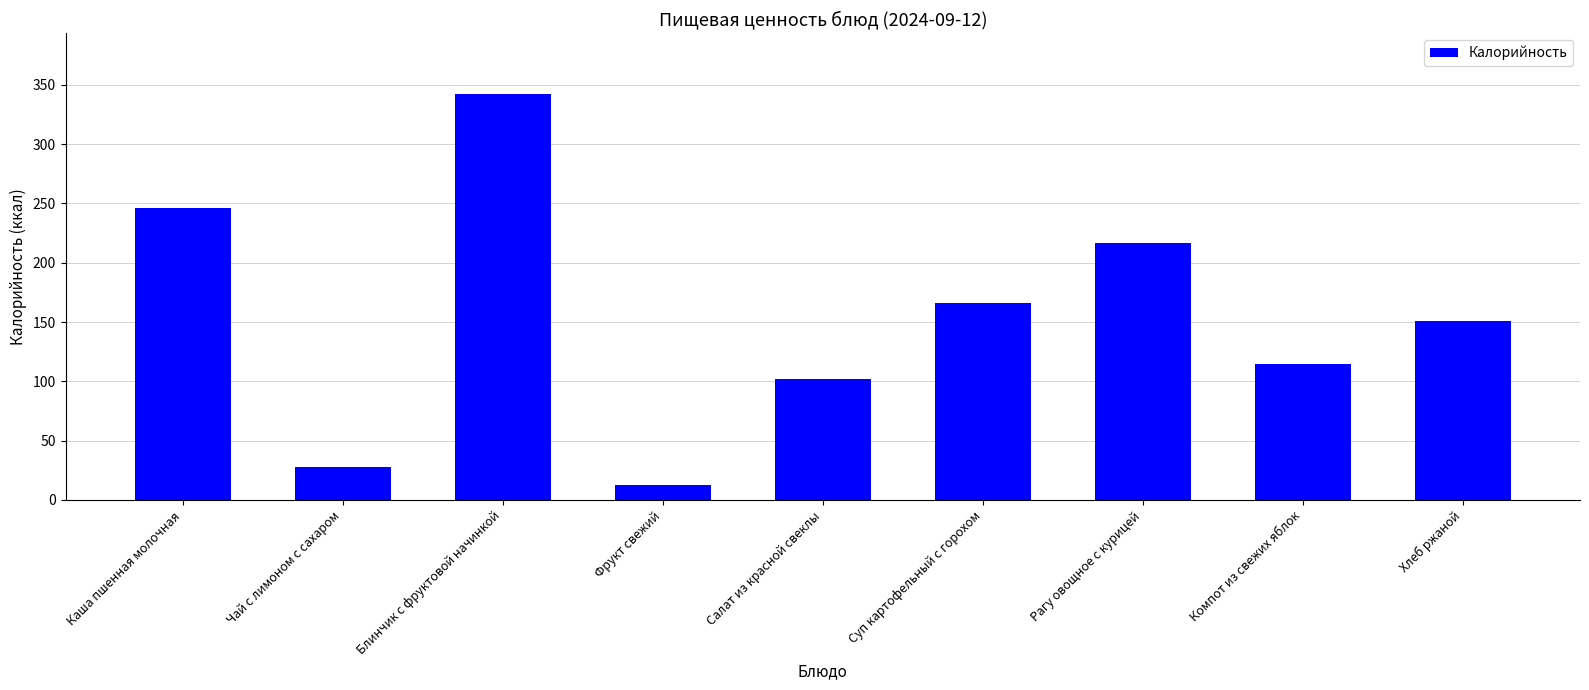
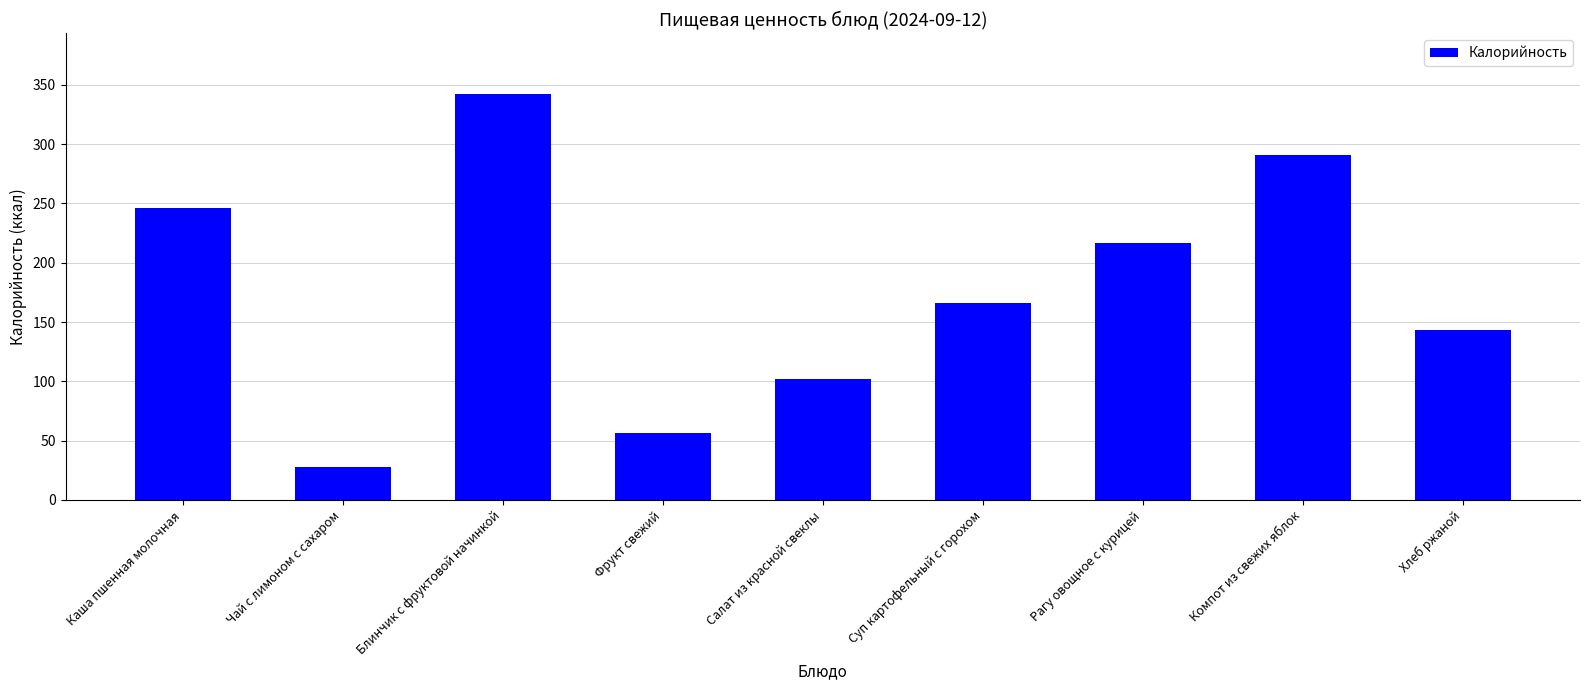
  {
    "Каша пшенная молочная": 246,
    "Чай с лимоном с сахаром": 28,
    "Блинчик с фруктовой начинкой": 342,
-   "Фрукт свежий": 12,
+   "Фрукт свежий": 56,
    "Салат из красной свеклы": 102,
    "Суп картофельный с горохом": 166,
    "Рагу овощное с курицей": 217,
-   "Компот из свежих яблок": 115,
-   "Хлеб ржаной": 151
+   "Компот из свежих яблок": 291,
+   "Хлеб ржаной": 143
  }
